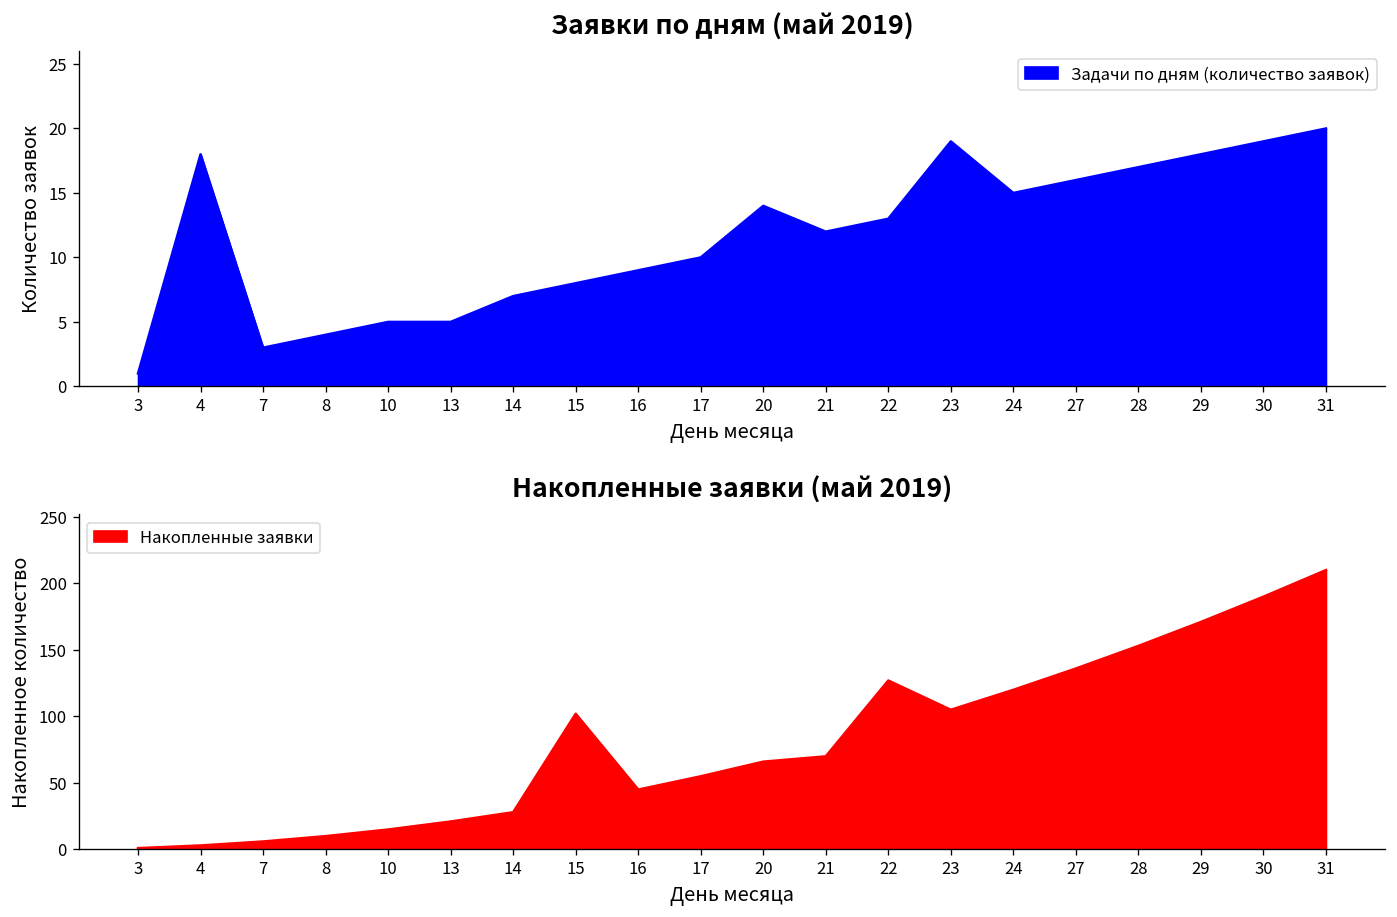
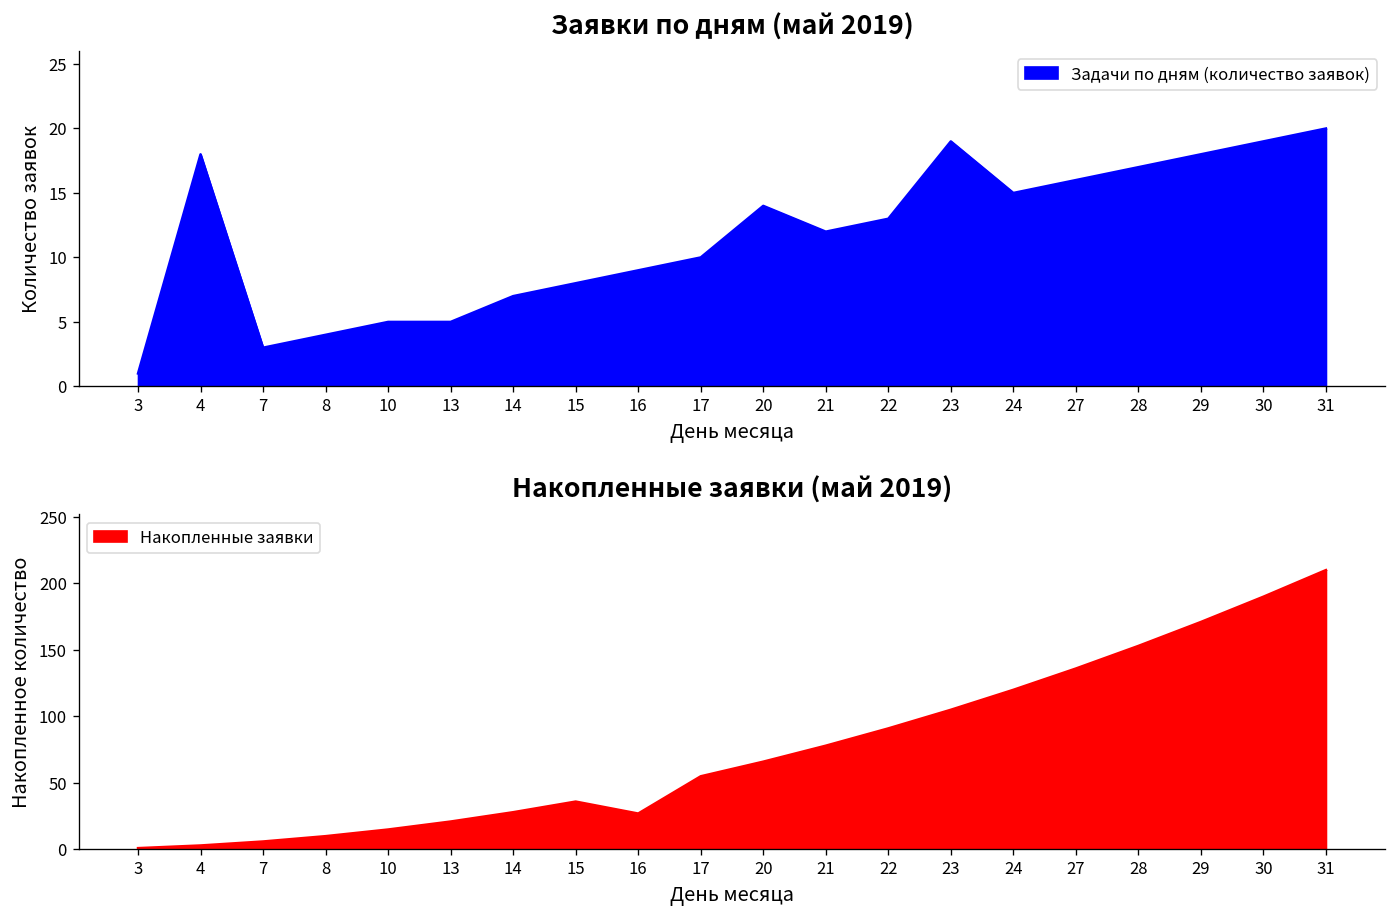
  {
    "Заявки по дням (май 2019)": {
      "3": 1.0,
      "4": 18.0,
      "7": 3.0,
      "8": 4.0,
      "10": 5.0,
      "13": 5.0,
      "14": 7.0,
      "15": 8.0,
      "16": 9.0,
      "17": 10.0,
      "20": 14.0,
      "21": 12.0,
      "22": 13.0,
      "23": 19.0,
      "24": 15.0,
      "27": 16.0,
      "28": 17.0,
      "29": 18.0,
      "30": 19.0,
      "31": 20.0
    },
    "Накопленные заявки (май 2019)": {
      "3": 1,
      "4": 3,
      "7": 6,
      "8": 10,
      "10": 15,
      "13": 21,
      "14": 28,
-     "15": 102,
-     "16": 45,
+     "15": 36,
+     "16": 27,
      "17": 55,
      "20": 66,
-     "21": 70,
-     "22": 127,
+     "21": 78,
+     "22": 91,
      "23": 105,
      "24": 120,
      "27": 136,
      "28": 153,
      "29": 171,
      "30": 190,
      "31": 210
    }
  }
